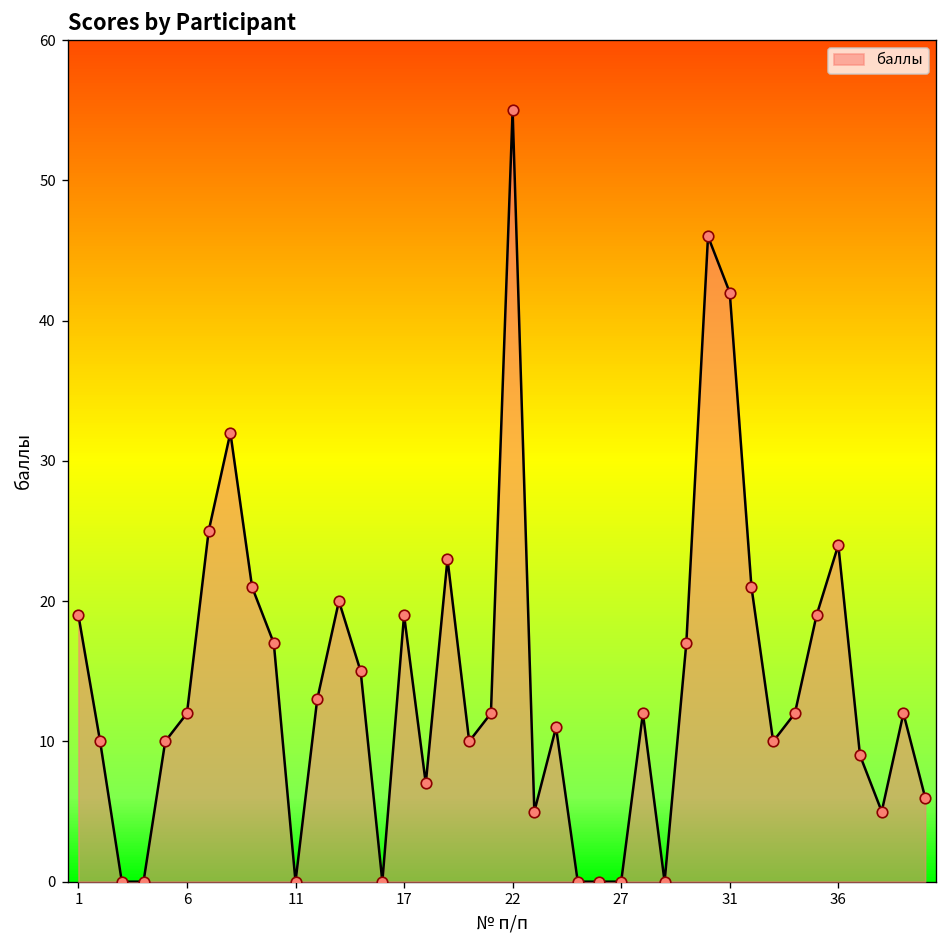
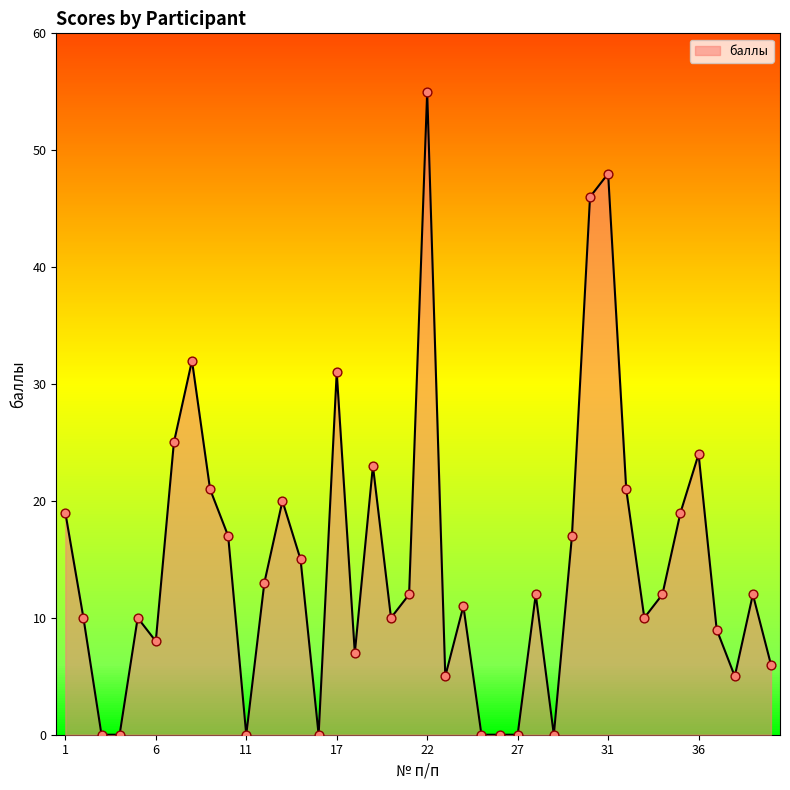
  {
    "баллы": {
      "1": 19,
-     "6": 12,
+     "6": 8,
      "11": 0,
-     "17": 19,
+     "17": 31,
      "22": 55,
      "27": 0,
-     "31": 42,
+     "31": 48,
      "36": 24
    }
  }
